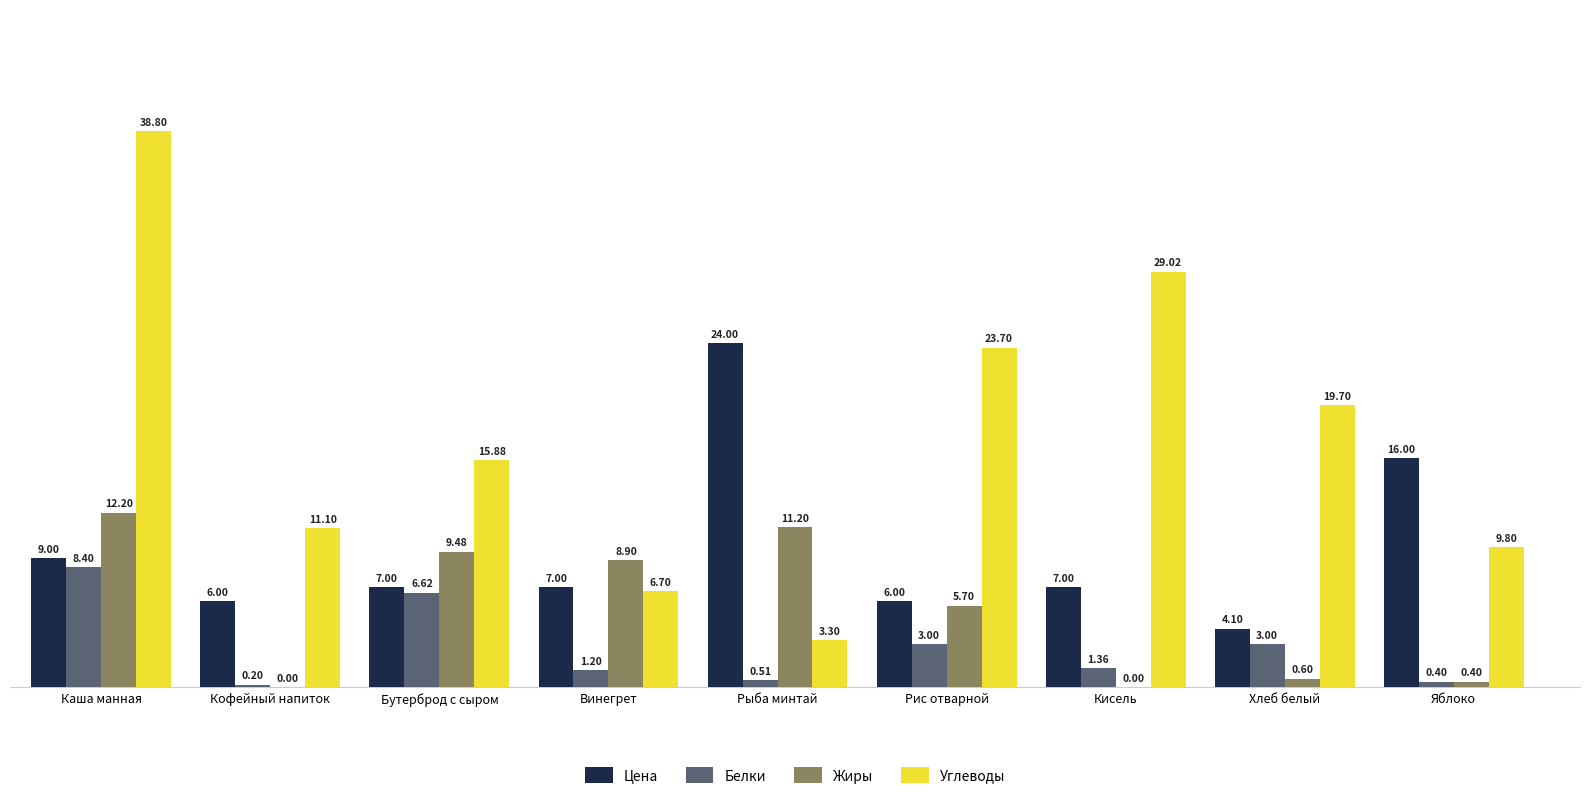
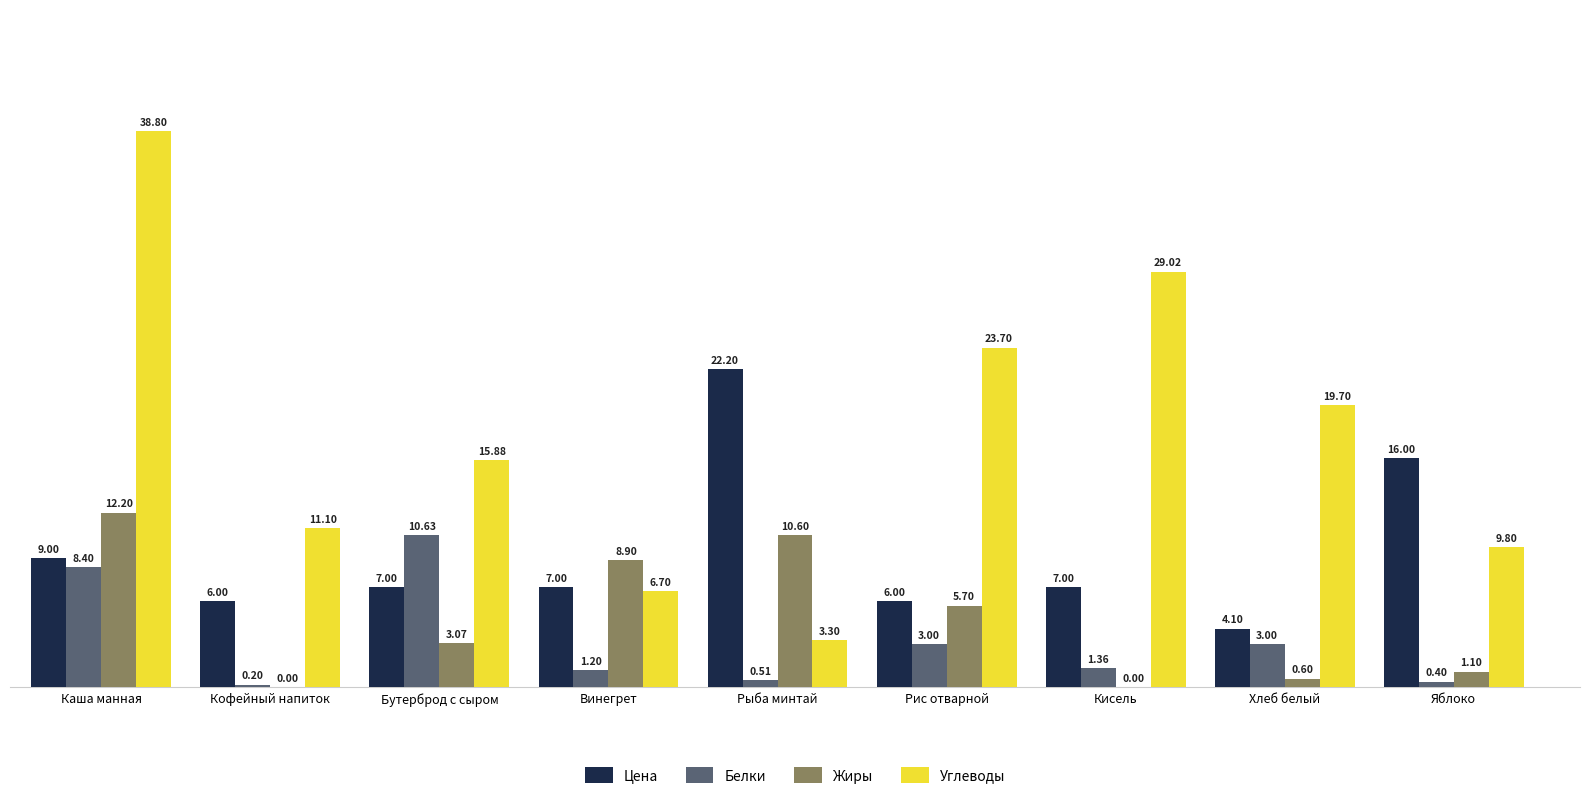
  {
    "Цена": {
      "Каша манная": 9.00,
      "Кофейный напиток": 6.00,
      "Бутерброд с сыром": 7.00,
      "Винегрет": 7.00,
-     "Рыба минтай": 24.00,
+     "Рыба минтай": 22.20,
      "Рис отварной": 6.00,
      "Кисель": 7.00,
      "Хлеб белый": 4.10,
      "Яблоко": 16.00
    },
    "Белки": {
      "Каша манная": 8.40,
      "Кофейный напиток": 0.20,
-     "Бутерброд с сыром": 6.62,
+     "Бутерброд с сыром": 10.63,
      "Винегрет": 1.20,
      "Рыба минтай": 0.51,
      "Рис отварной": 3.00,
      "Кисель": 1.36,
      "Хлеб белый": 3.00,
      "Яблоко": 0.40
    },
    "Жиры": {
      "Каша манная": 12.20,
      "Кофейный напиток": 0.00,
-     "Бутерброд с сыром": 9.48,
+     "Бутерброд с сыром": 3.07,
      "Винегрет": 8.90,
-     "Рыба минтай": 11.20,
+     "Рыба минтай": 10.60,
      "Рис отварной": 5.70,
      "Кисель": 0.00,
      "Хлеб белый": 0.60,
-     "Яблоко": 0.40
+     "Яблоко": 1.10
    },
    "Углеводы": {
      "Каша манная": 38.80,
      "Кофейный напиток": 11.10,
      "Бутерброд с сыром": 15.88,
      "Винегрет": 6.70,
      "Рыба минтай": 3.30,
      "Рис отварной": 23.70,
      "Кисель": 29.02,
      "Хлеб белый": 19.70,
      "Яблоко": 9.80
    }
  }
